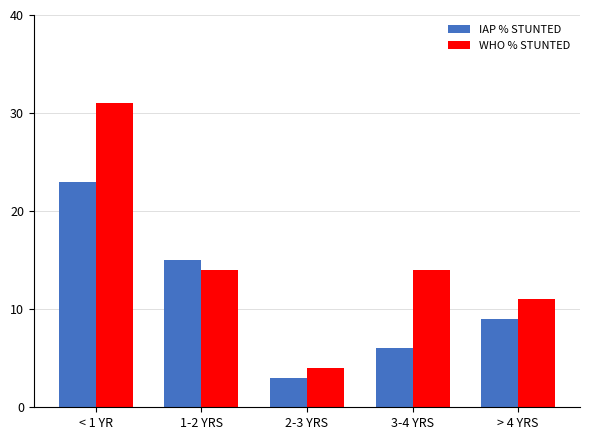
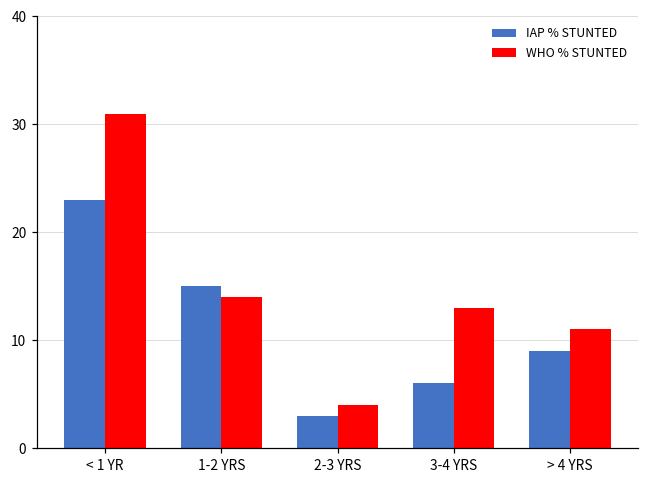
  {
    "IAP % STUNTED": {
      "< 1 YR": 23,
      "1-2 YRS": 15,
      "2-3 YRS": 3,
      "3-4 YRS": 6,
      "> 4 YRS": 9
    },
    "WHO % STUNTED": {
      "< 1 YR": 31,
      "1-2 YRS": 14,
      "2-3 YRS": 4,
-     "3-4 YRS": 14,
+     "3-4 YRS": 13,
      "> 4 YRS": 11
    }
  }
